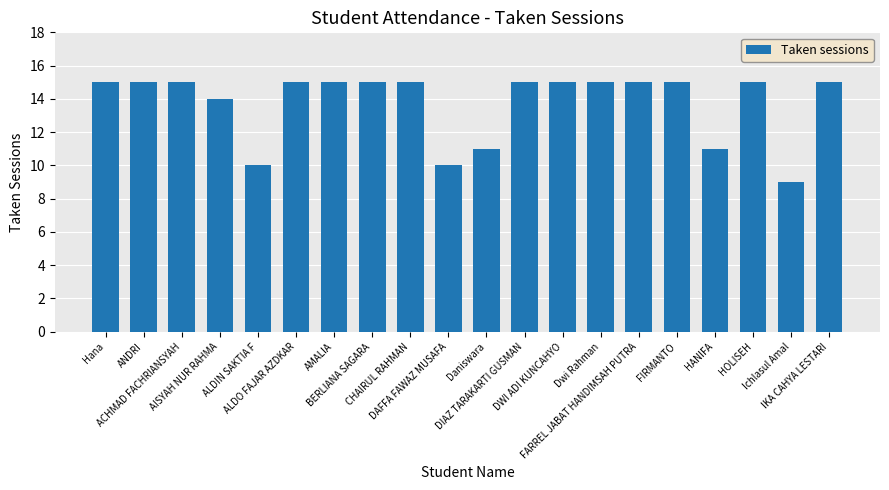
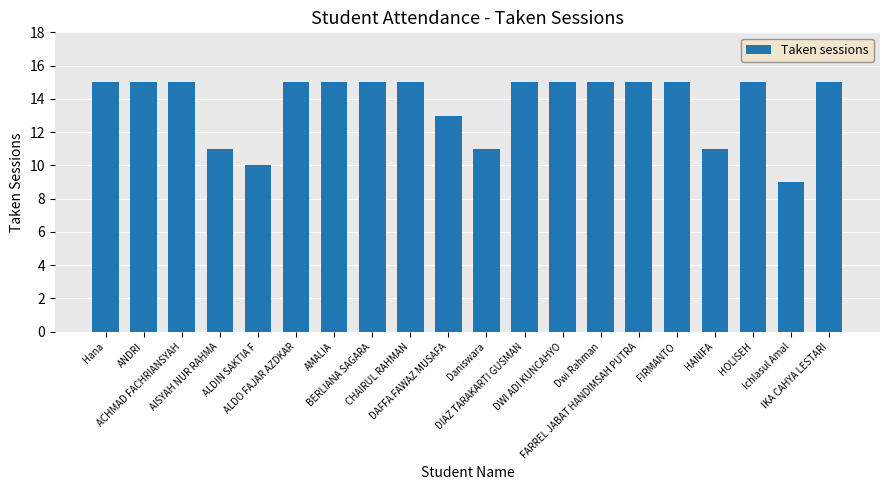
  {
    "Hana": 15,
    "ANDRI": 15,
    "ACHMAD FACHRIANSYAH": 15,
-   "AISYAH NUR RAHMA": 14,
+   "AISYAH NUR RAHMA": 11,
    "ALDIN SAKTIA F": 10,
    "ALDO FAJAR AZDKAR": 15,
    "AMALIA": 15,
    "BERLIANA SAGARA": 15,
    "CHAIRUL RAHMAN": 15,
-   "DAFFA FAWAZ MUSAFA": 10,
+   "DAFFA FAWAZ MUSAFA": 13,
    "Daniswara": 11,
    "DIAZ TARAKARTI GUSMAN": 15,
    "DWI ADI KUNCAHYO": 15,
    "Dwi Rahman": 15,
    "FARREL JABAT HANDIMSAH PUTRA": 15,
    "FIRMANTO": 15,
    "HANIFA": 11,
    "HOLISEH": 15,
    "Ichlasul Amal": 9,
    "IKA CAHYA LESTARI": 15
  }
